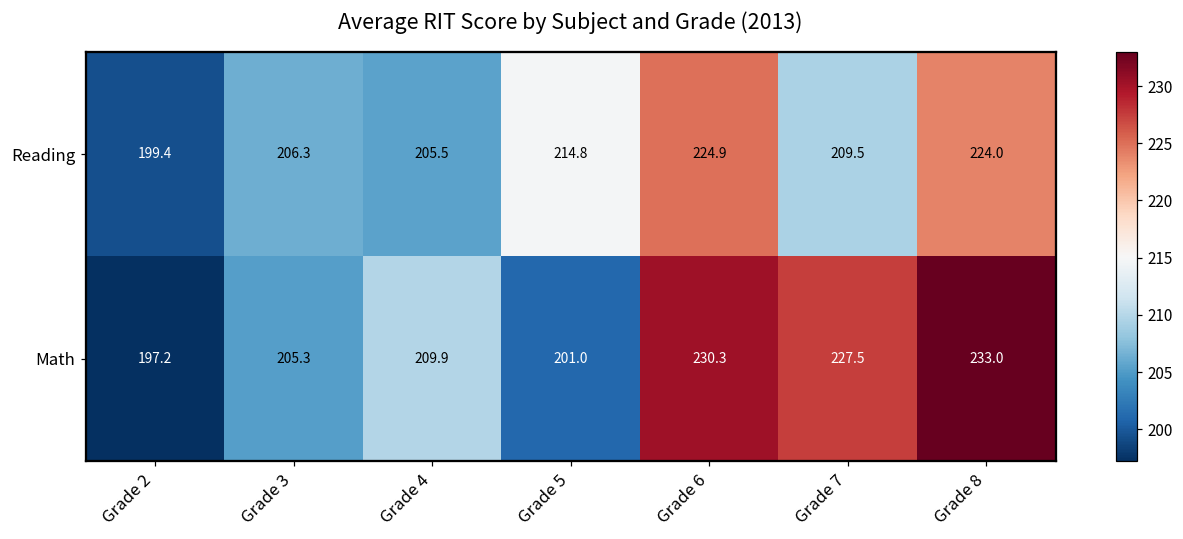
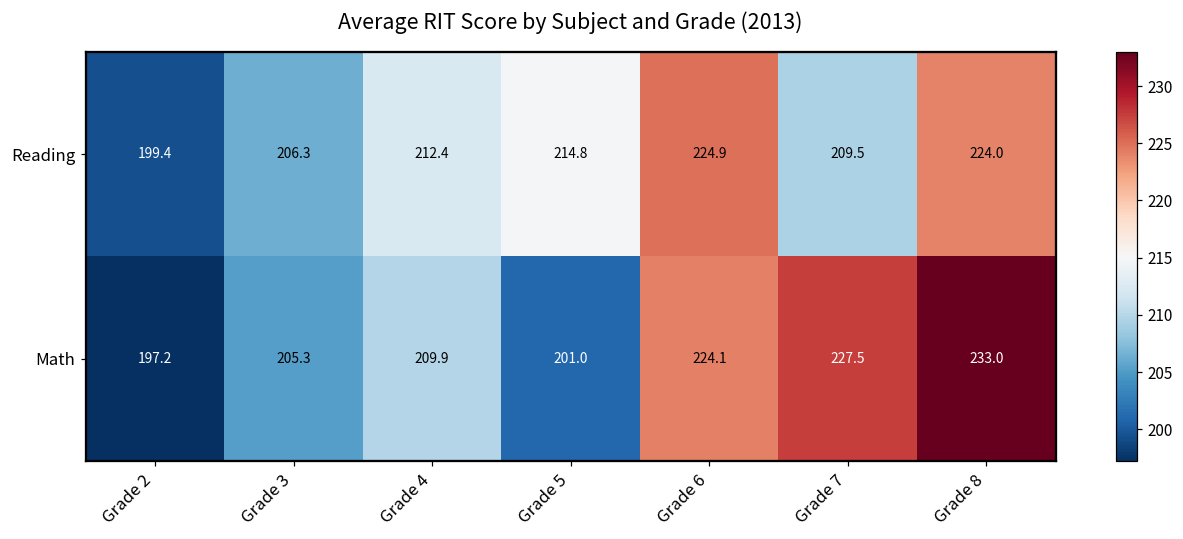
  {
    "Reading": {
      "Grade 2": 199.4,
      "Grade 3": 206.3,
-     "Grade 4": 205.5,
+     "Grade 4": 212.4,
      "Grade 5": 214.8,
      "Grade 6": 224.9,
      "Grade 7": 209.5,
      "Grade 8": 224.0
    },
    "Math": {
      "Grade 2": 197.2,
      "Grade 3": 205.3,
      "Grade 4": 209.9,
      "Grade 5": 201.0,
-     "Grade 6": 230.3,
+     "Grade 6": 224.1,
      "Grade 7": 227.5,
      "Grade 8": 233.0
    }
  }
